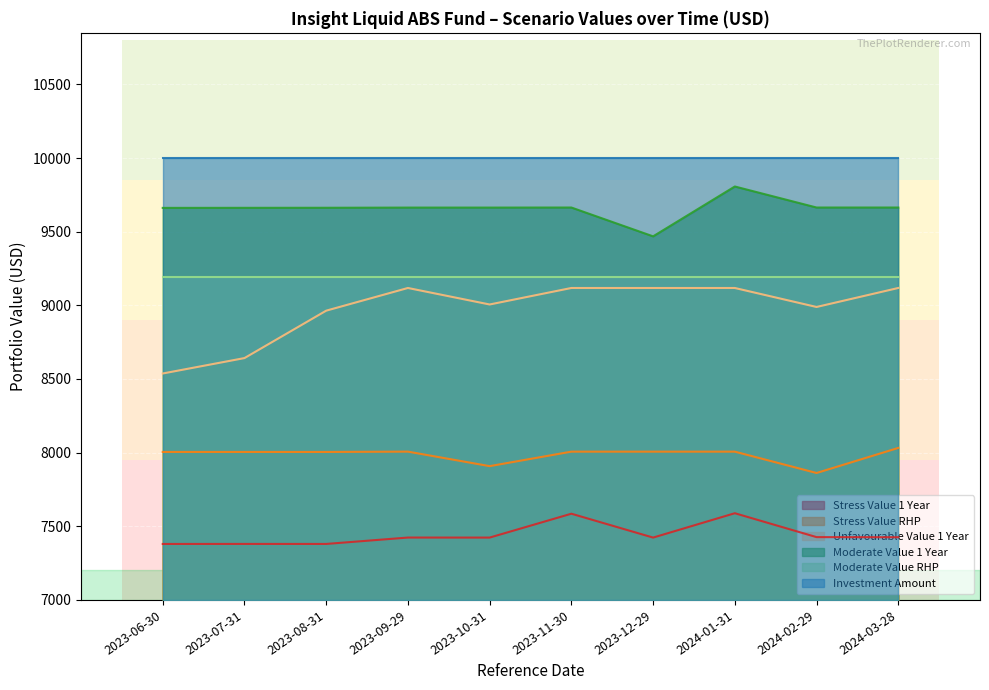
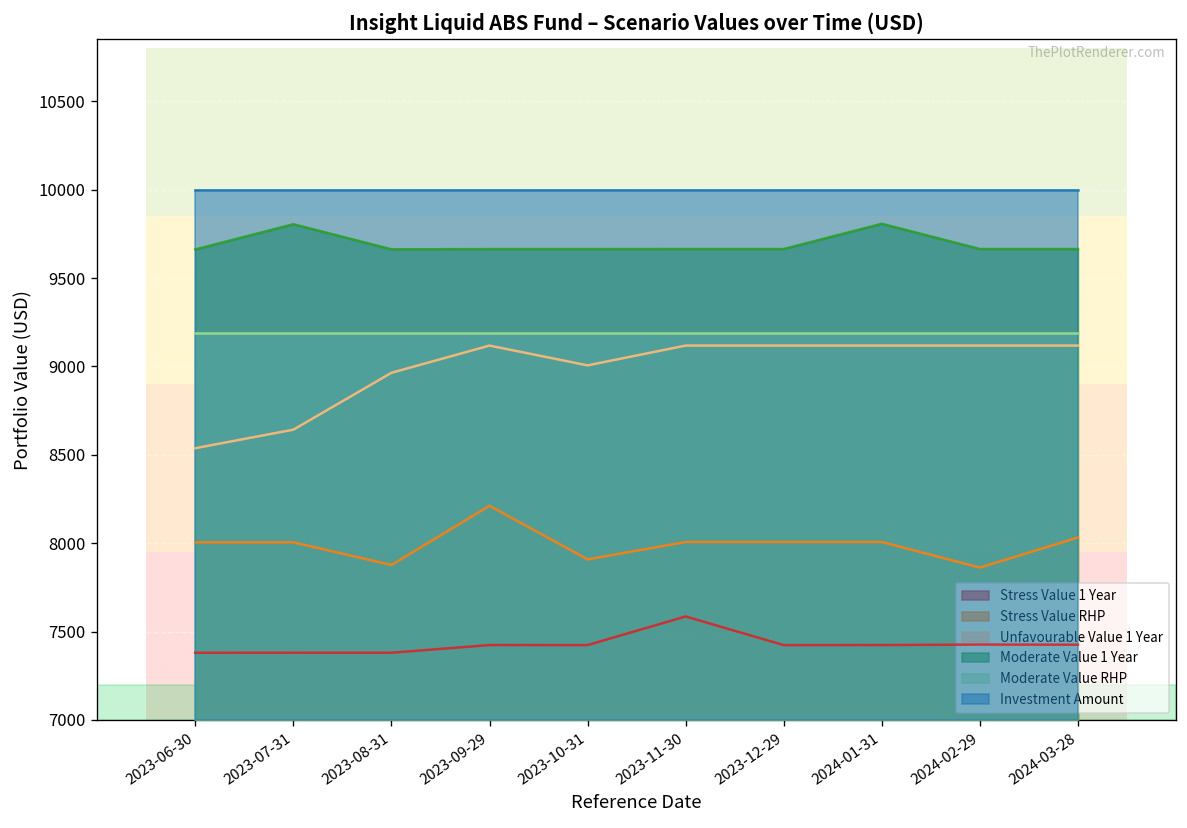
  {
    "Stress Value 1 Year": {
      "2023-06-30": 7380,
      "2023-07-31": 7380,
      "2023-08-31": 7380,
      "2023-09-29": 7420,
      "2023-10-31": 7420,
      "2023-11-30": 7590,
      "2023-12-29": 7420,
-     "2024-01-31": 7590
+     "2024-01-31": 7420
    },
    "Stress Value RHP": {
      "2023-06-30": 8000,
      "2023-07-31": 8000,
-     "2023-08-31": 8000,
-     "2023-09-29": 8010,
+     "2023-08-31": 7880,
+     "2023-09-29": 8210,
      "2023-10-31": 7910,
      "2023-11-30": 8010,
      "2023-12-29": 8010,
      "2024-01-31": 8010,
      "2024-02-29": 7860,
      "2024-03-28": 8030
    },
    "Unfavourable Value 1 Year": {
      "2023-06-30": 8540,
      "2023-07-31": 8640,
      "2023-08-31": 8960,
      "2023-09-29": 9120,
      "2023-10-31": 9010,
      "2023-11-30": 9120,
      "2023-12-29": 9120,
      "2024-01-31": 9120,
-     "2024-02-29": 8990,
+     "2024-02-29": 9120,
      "2024-03-28": 9120
    },
    "Moderate Value 1 Year": {
      "2023-06-30": 9660,
-     "2023-07-31": 9660,
+     "2023-07-31": 9800,
      "2023-08-31": 9660,
      "2023-09-29": 9660,
      "2023-10-31": 9660,
      "2023-11-30": 9660,
-     "2023-12-29": 9470,
+     "2023-12-29": 9660,
      "2024-01-31": 9810,
      "2024-02-29": 9660,
      "2024-03-28": 9660
    },
    "Moderate Value RHP": {
      "2023-06-30": 9190,
      "2023-07-31": 9190,
      "2023-08-31": 9190,
      "2023-09-29": 9190,
      "2023-10-31": 9190,
      "2023-11-30": 9190,
      "2023-12-29": 9190,
      "2024-01-31": 9190,
      "2024-02-29": 9190,
      "2024-03-28": 9190
    },
    "Investment Amount": {
      "2023-06-30": 10000,
      "2023-07-31": 10000,
      "2023-08-31": 10000,
      "2023-09-29": 10000,
      "2023-10-31": 10000,
      "2023-11-30": 10000,
      "2023-12-29": 10000,
      "2024-01-31": 10000,
      "2024-02-29": 10000,
      "2024-03-28": 10000
    }
  }
